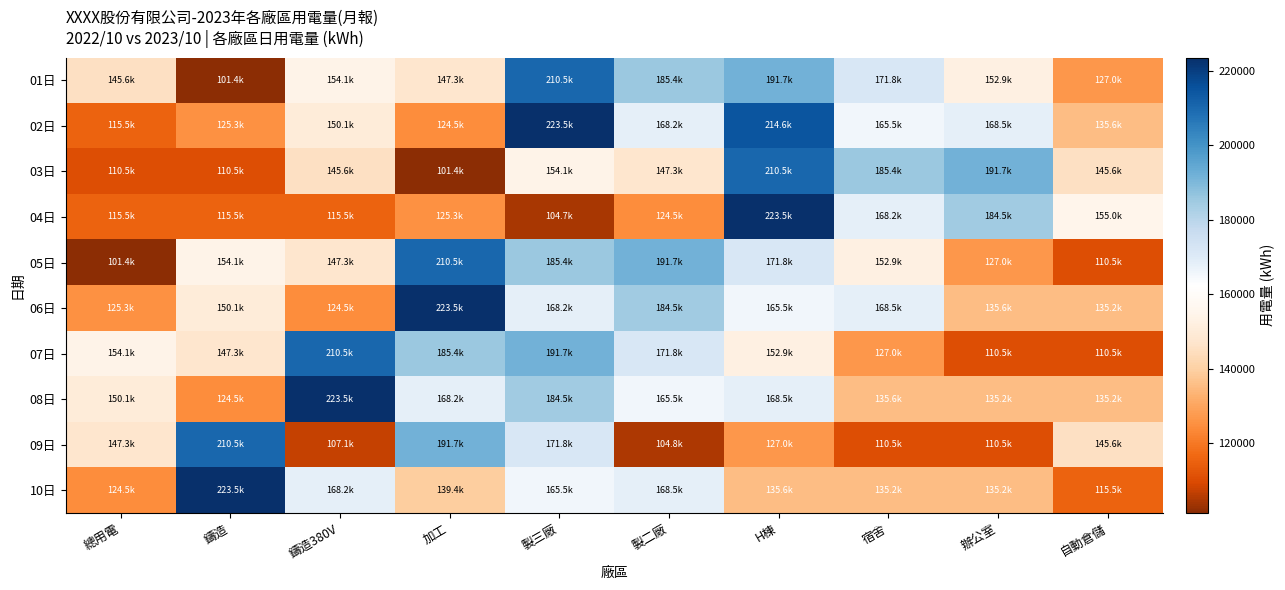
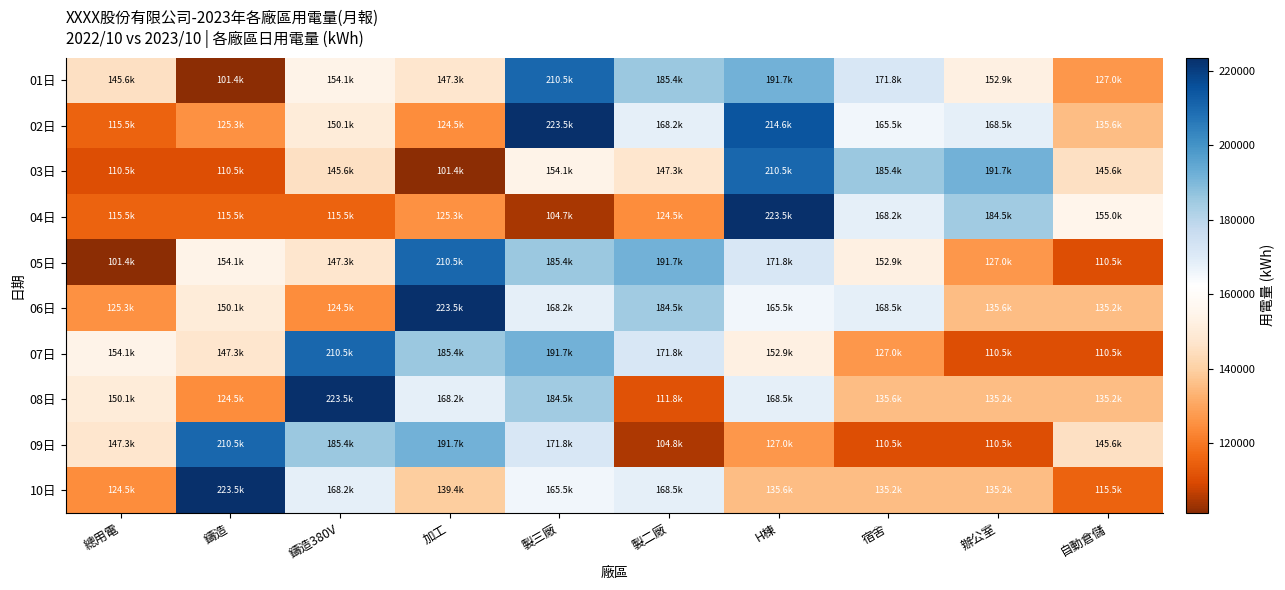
  {
    "01日": {
      "總用電": "145.6k",
      "鑄造": "101.4k",
      "鑄造380V": "154.1k",
      "加工": "147.3k",
      "製三廠": "210.5k",
      "製二廠": "185.4k",
      "H棟": "191.7k",
      "宿舍": "171.8k",
      "辦公室": "152.9k",
      "自動倉儲": "127.0k"
    },
    "02日": {
      "總用電": "115.5k",
      "鑄造": "125.3k",
      "鑄造380V": "150.1k",
      "加工": "124.5k",
      "製三廠": "223.5k",
      "製二廠": "168.2k",
      "H棟": "214.6k",
      "宿舍": "165.5k",
      "辦公室": "168.5k",
      "自動倉儲": "135.6k"
    },
    "03日": {
      "總用電": "110.5k",
      "鑄造": "110.5k",
      "鑄造380V": "145.6k",
      "加工": "101.4k",
      "製三廠": "154.1k",
      "製二廠": "147.3k",
      "H棟": "210.5k",
      "宿舍": "185.4k",
      "辦公室": "191.7k",
      "自動倉儲": "145.6k"
    },
    "04日": {
      "總用電": "115.5k",
      "鑄造": "115.5k",
      "鑄造380V": "115.5k",
      "加工": "125.3k",
      "製三廠": "104.7k",
      "製二廠": "124.5k",
      "H棟": "223.5k",
      "宿舍": "168.2k",
      "辦公室": "184.5k",
      "自動倉儲": "155.0k"
    },
    "05日": {
      "總用電": "101.4k",
      "鑄造": "154.1k",
      "鑄造380V": "147.3k",
      "加工": "210.5k",
      "製三廠": "185.4k",
      "製二廠": "191.7k",
      "H棟": "171.8k",
      "宿舍": "152.9k",
      "辦公室": "127.0k",
      "自動倉儲": "110.5k"
    },
    "06日": {
      "總用電": "125.3k",
      "鑄造": "150.1k",
      "鑄造380V": "124.5k",
      "加工": "223.5k",
      "製三廠": "168.2k",
      "製二廠": "184.5k",
      "H棟": "165.5k",
      "宿舍": "168.5k",
      "辦公室": "135.6k",
      "自動倉儲": "135.2k"
    },
    "07日": {
      "總用電": "154.1k",
      "鑄造": "147.3k",
      "鑄造380V": "210.5k",
      "加工": "185.4k",
      "製三廠": "191.7k",
      "製二廠": "171.8k",
      "H棟": "152.9k",
      "宿舍": "127.0k",
      "辦公室": "110.5k",
      "自動倉儲": "110.5k"
    },
    "08日": {
      "總用電": "150.1k",
      "鑄造": "124.5k",
      "鑄造380V": "223.5k",
      "加工": "168.2k",
      "製三廠": "184.5k",
-     "製二廠": "165.5k",
+     "製二廠": "111.8k",
      "H棟": "168.5k",
      "宿舍": "135.6k",
      "辦公室": "135.2k",
      "自動倉儲": "135.2k"
    },
    "09日": {
      "總用電": "147.3k",
      "鑄造": "210.5k",
-     "鑄造380V": "107.1k",
+     "鑄造380V": "185.4k",
      "加工": "191.7k",
      "製三廠": "171.8k",
      "製二廠": "104.8k",
      "H棟": "127.0k",
      "宿舍": "110.5k",
      "辦公室": "110.5k",
      "自動倉儲": "145.6k"
    },
    "10日": {
      "總用電": "124.5k",
      "鑄造": "223.5k",
      "鑄造380V": "168.2k",
      "加工": "139.4k",
      "製三廠": "165.5k",
      "製二廠": "168.5k",
      "H棟": "135.6k",
      "宿舍": "135.2k",
      "辦公室": "135.2k",
      "自動倉儲": "115.5k"
    }
  }
